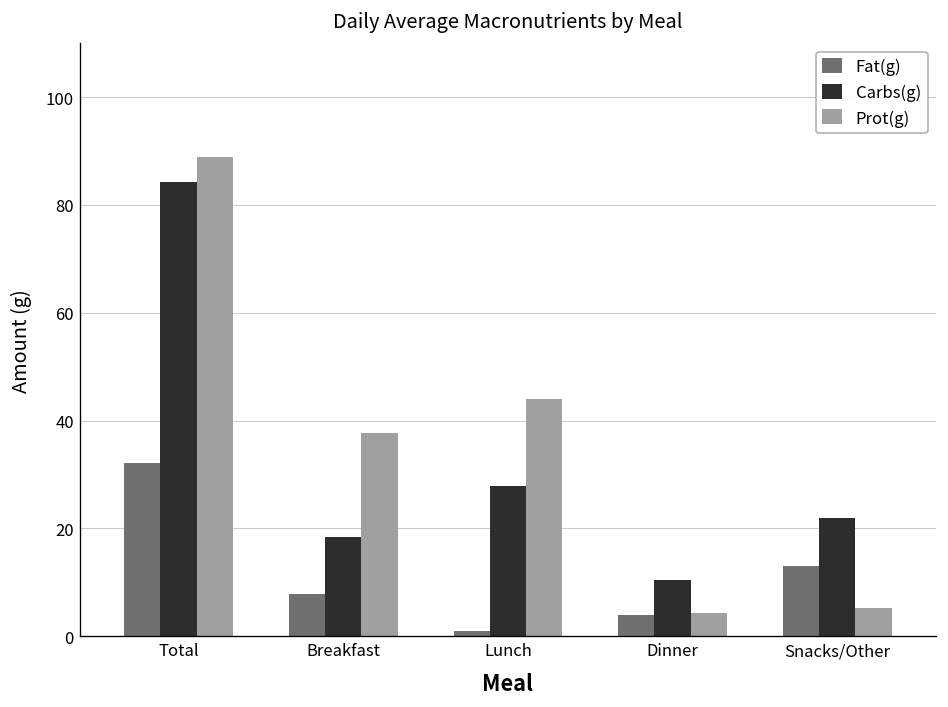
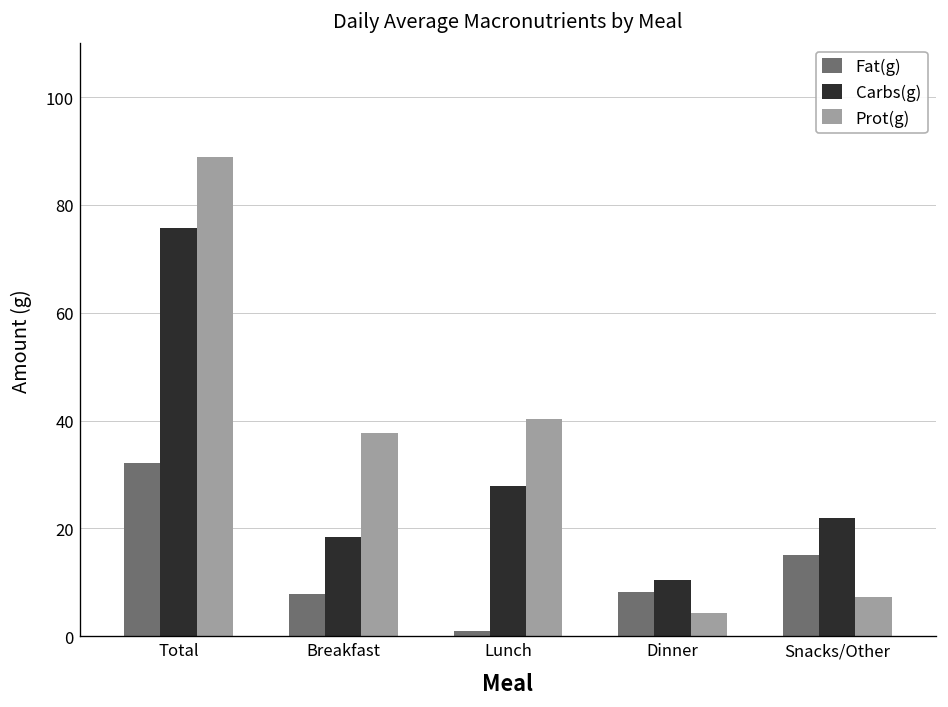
  {
    "Fat(g)": {
      "Total": 32,
      "Breakfast": 8,
      "Lunch": 1,
-     "Dinner": 4,
-     "Snacks/Other": 13
+     "Dinner": 8,
+     "Snacks/Other": 15
    },
    "Carbs(g)": {
-     "Total": 84,
+     "Total": 76,
      "Breakfast": 18,
      "Lunch": 28,
      "Dinner": 10,
      "Snacks/Other": 22
    },
    "Prot(g)": {
      "Total": 89,
      "Breakfast": 38,
-     "Lunch": 44,
+     "Lunch": 40,
      "Dinner": 4,
-     "Snacks/Other": 5
+     "Snacks/Other": 7
    }
  }
